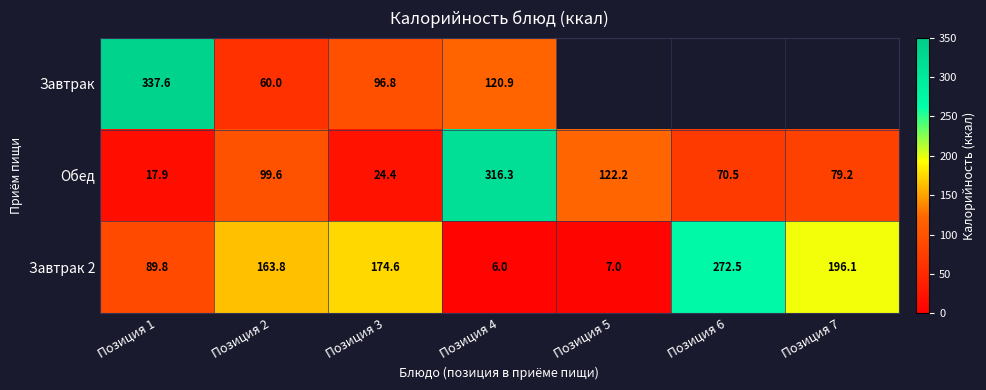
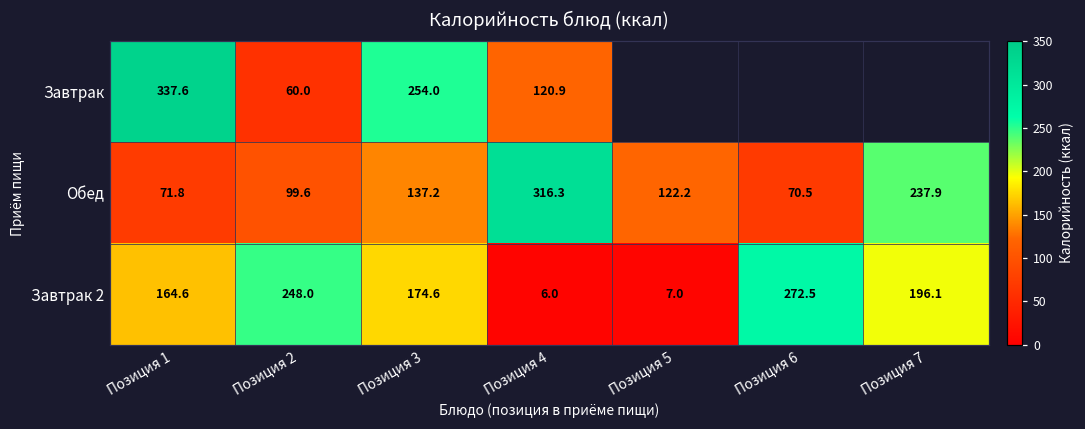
  {
    "Завтрак": {
      "Позиция 1": 337.6,
      "Позиция 2": 60.0,
-     "Позиция 3": 96.8,
+     "Позиция 3": 254.0,
      "Позиция 4": 120.9
    },
    "Обед": {
-     "Позиция 1": 17.9,
+     "Позиция 1": 71.8,
      "Позиция 2": 99.6,
-     "Позиция 3": 24.4,
+     "Позиция 3": 137.2,
      "Позиция 4": 316.3,
      "Позиция 5": 122.2,
      "Позиция 6": 70.5,
-     "Позиция 7": 79.2
+     "Позиция 7": 237.9
    },
    "Завтрак 2": {
-     "Позиция 1": 89.8,
-     "Позиция 2": 163.8,
+     "Позиция 1": 164.6,
+     "Позиция 2": 248.0,
      "Позиция 3": 174.6,
      "Позиция 4": 6.0,
      "Позиция 5": 7.0,
      "Позиция 6": 272.5,
      "Позиция 7": 196.1
    }
  }
